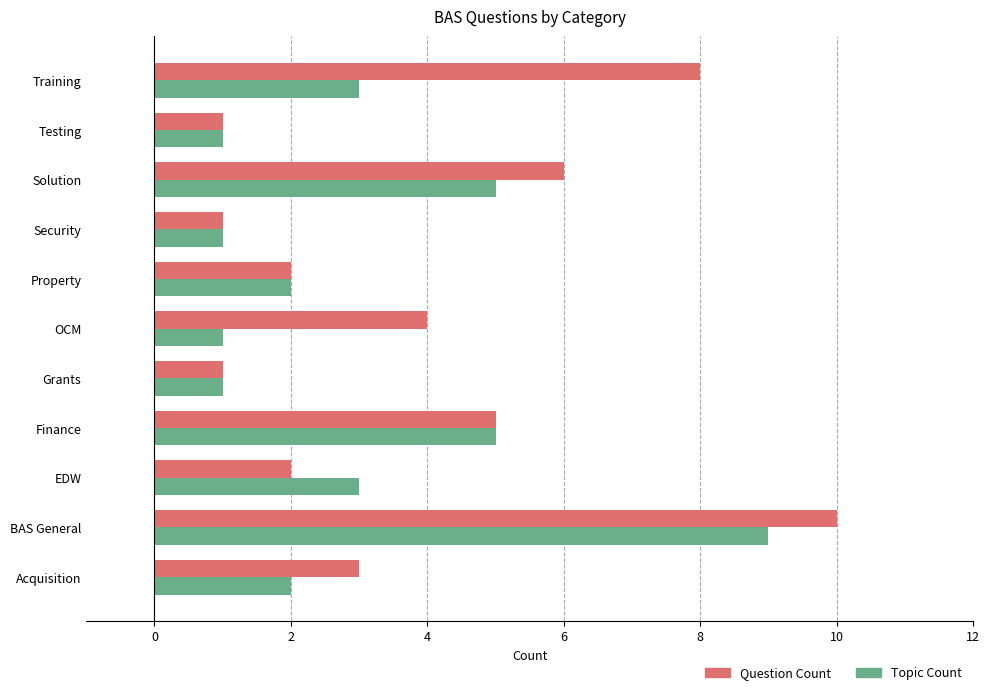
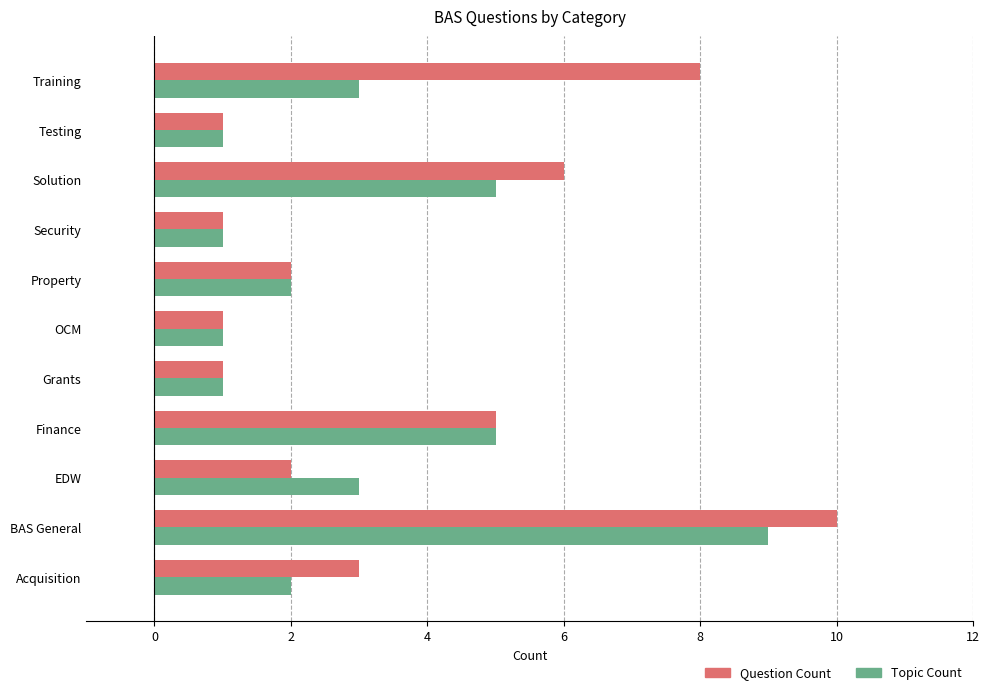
  {
    "Question Count": {
      "Training": 8,
      "Testing": 1,
      "Solution": 6,
      "Security": 1,
      "Property": 2,
-     "OCM": 4,
+     "OCM": 1,
      "Grants": 1,
      "Finance": 5,
      "EDW": 2,
      "BAS General": 10,
      "Acquisition": 3
    },
    "Topic Count": {
      "Training": 3,
      "Testing": 1,
      "Solution": 5,
      "Security": 1,
      "Property": 2,
      "OCM": 1,
      "Grants": 1,
      "Finance": 5,
      "EDW": 3,
      "BAS General": 9,
      "Acquisition": 2
    }
  }
